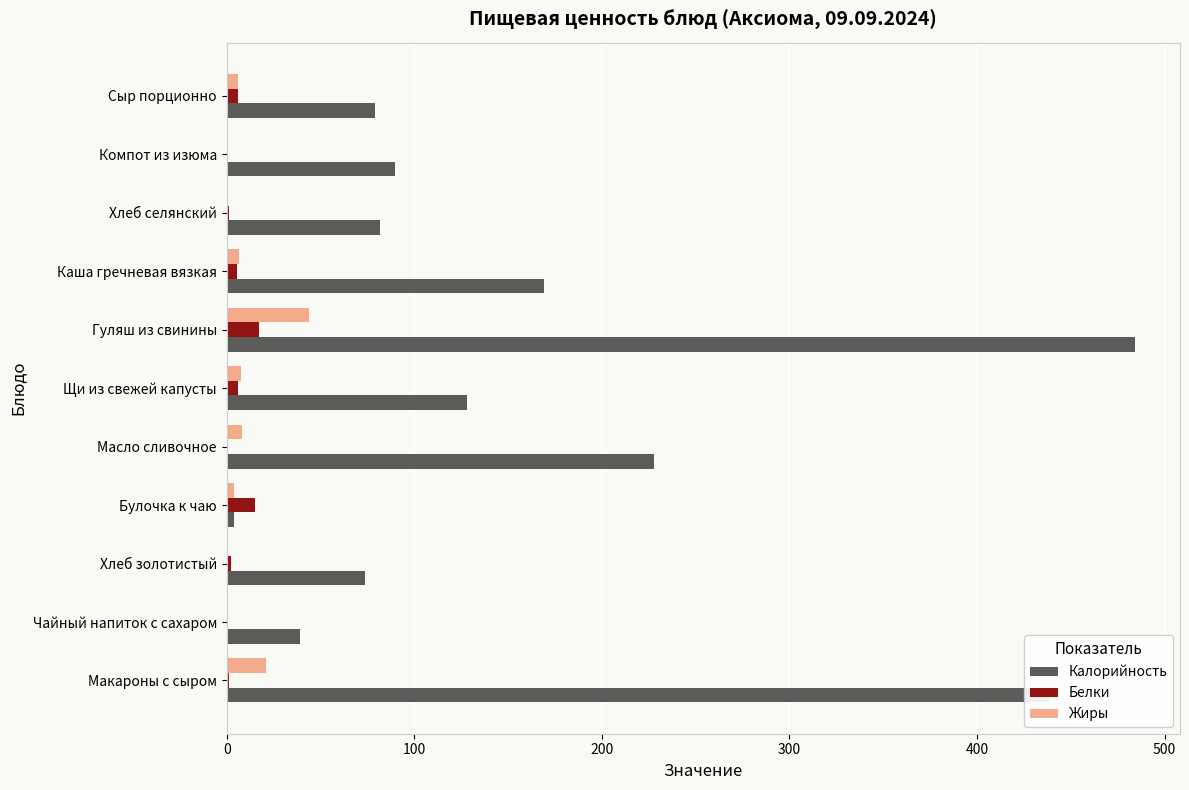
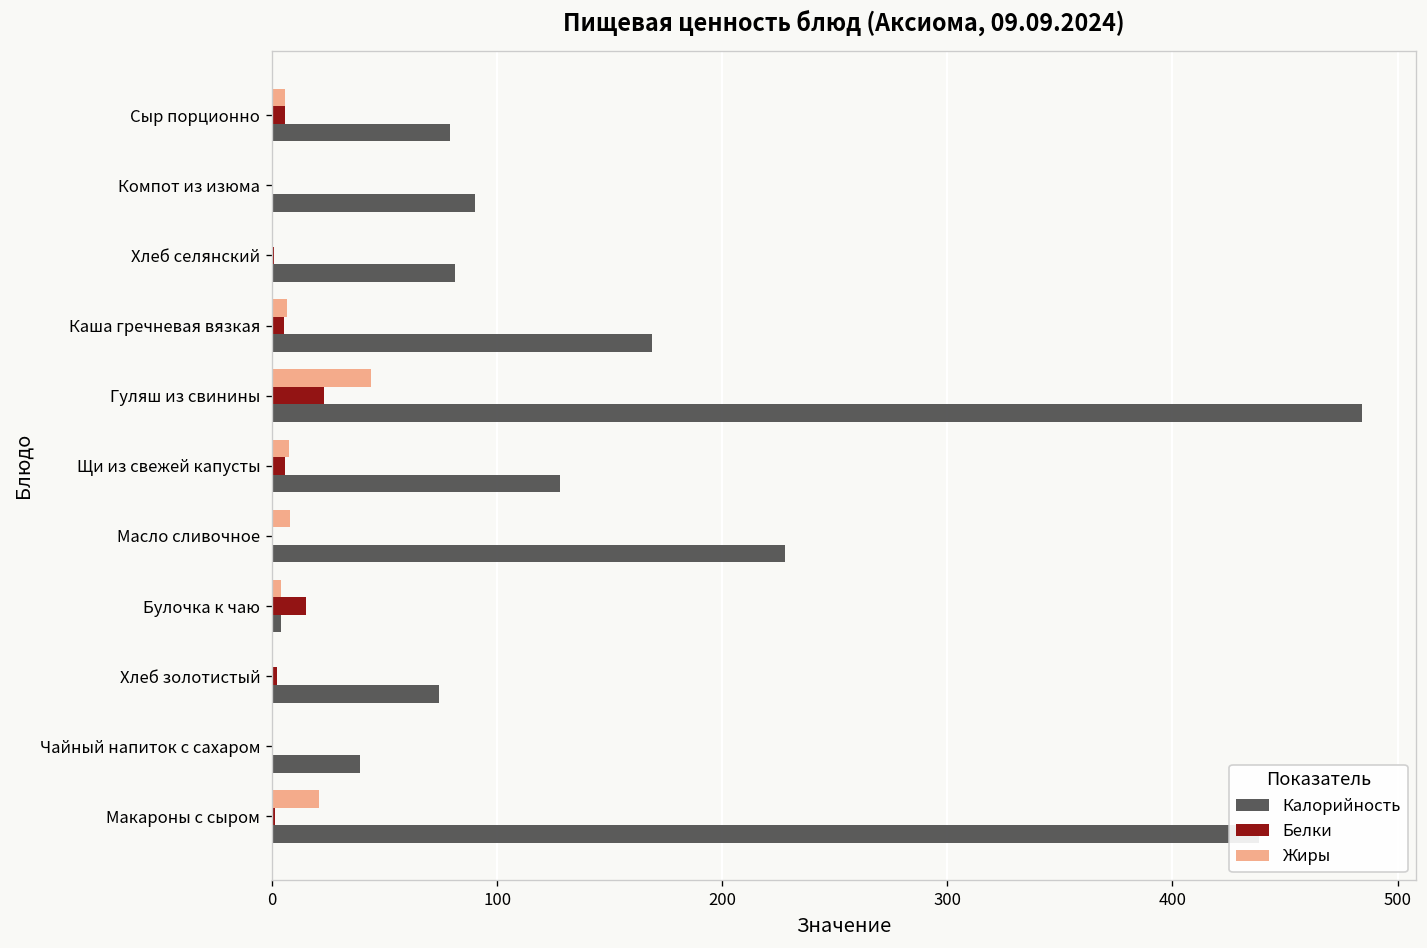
  {
    "Калорийность": {
      "Сыр порционно": 79,
      "Компот из изюма": 90,
      "Хлеб селянский": 82,
      "Каша гречневая вязкая": 169,
      "Гуляш из свинины": 484,
      "Щи из свежей капусты": 128,
      "Масло сливочное": 228,
      "Булочка к чаю": 4,
      "Хлеб золотистый": 74,
      "Чайный напиток с сахаром": 39
    },
    "Белки": {
      "Сыр порционно": 6,
      "Каша гречневая вязкая": 6,
-     "Гуляш из свинины": 17,
+     "Гуляш из свинины": 23,
      "Щи из свежей капусты": 6,
      "Булочка к чаю": 15,
      "Хлеб золотистый": 2
    },
    "Жиры": {
      "Сыр порционно": 6,
      "Компот из изюма": 0,
      "Каша гречневая вязкая": 7,
      "Гуляш из свинины": 44,
      "Щи из свежей капусты": 8,
      "Масло сливочное": 8,
      "Булочка к чаю": 4,
      "Чайный напиток с сахаром": 0,
      "Макароны с сыром": 21
    }
  }
